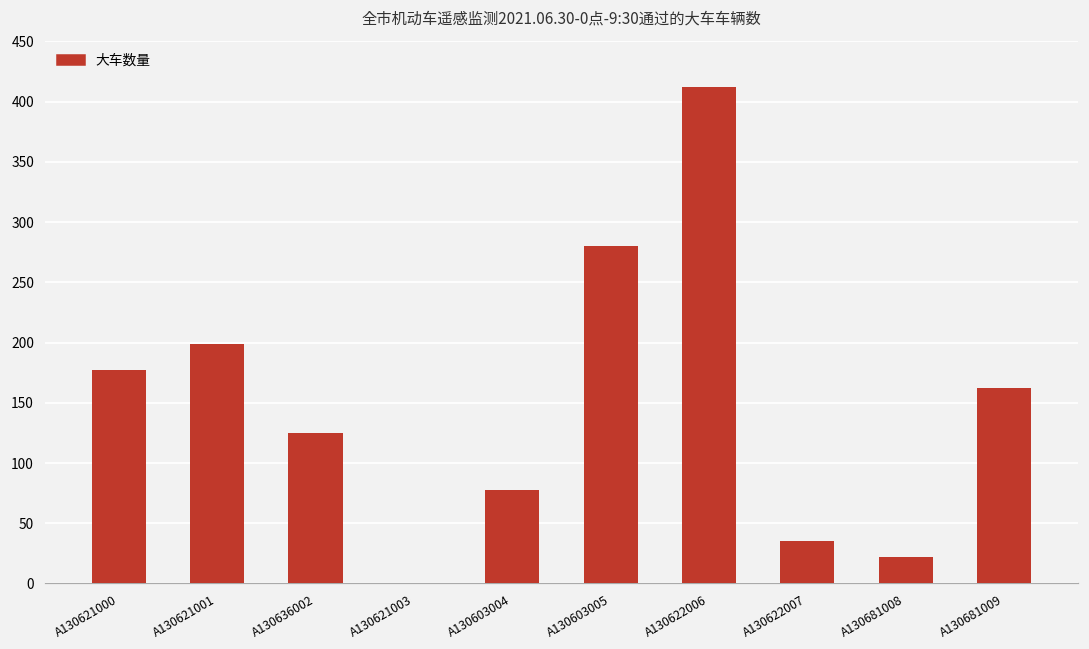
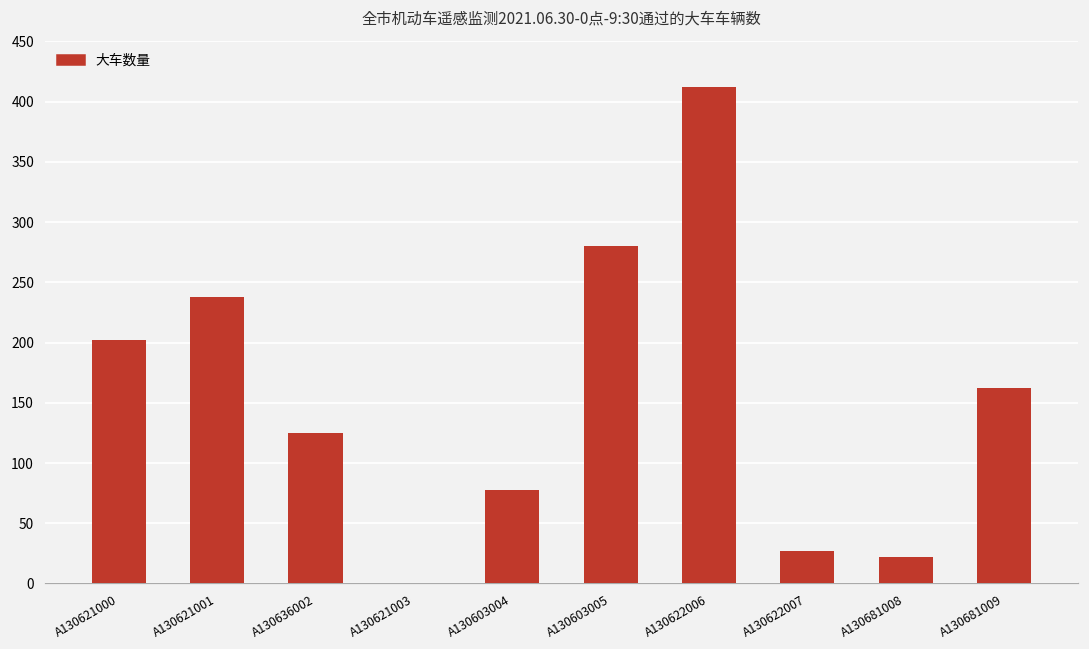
  {
-   "A130621000": 177,
-   "A130621001": 199,
+   "A130621000": 202,
+   "A130621001": 238,
    "A130636002": 125,
    "A130621003": 0,
    "A130603004": 78,
    "A130603005": 280,
    "A130622006": 412,
-   "A130622007": 35,
+   "A130622007": 27,
    "A130681008": 22,
    "A130681009": 162
  }
